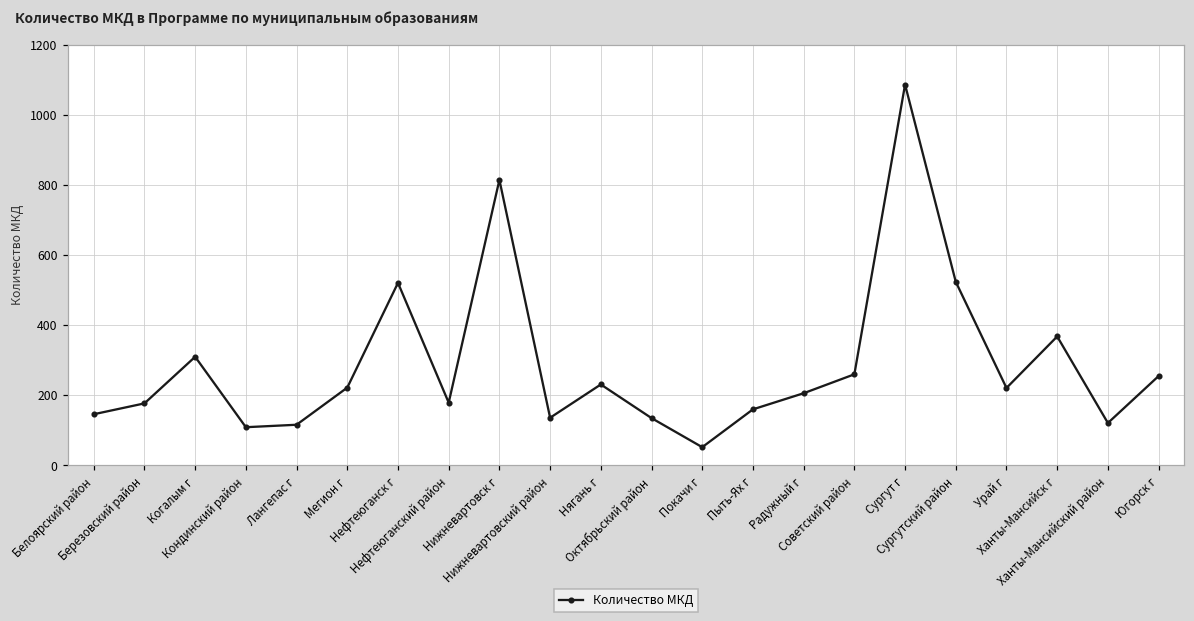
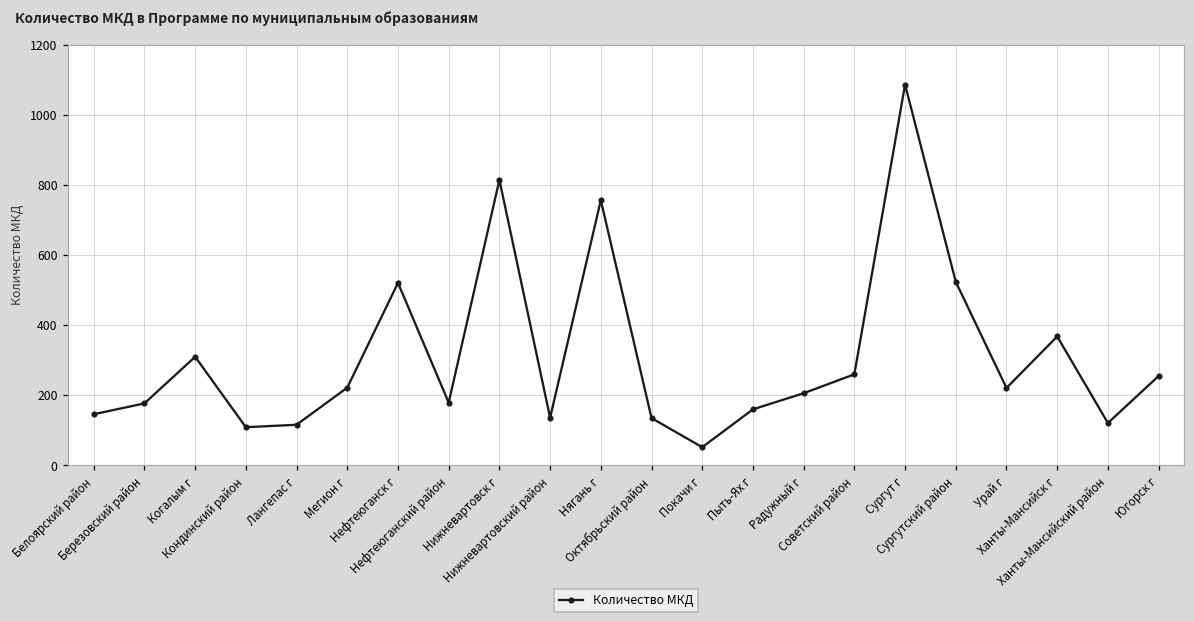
  {
    "Белоярский район": 150,
    "Березовский район": 180,
    "Когалым г": 310,
    "Кондинский район": 110,
    "Лангепас г": 120,
    "Мегион г": 220,
    "Нефтеюганск г": 520,
    "Нефтеюганский район": 180,
    "Нижневартовск г": 820,
    "Нижневартовский район": 140,
-   "Нягань г": 230,
+   "Нягань г": 760,
    "Октябрьский район": 140,
    "Покачи г": 50,
    "Пыть-Ях г": 160,
    "Радужный г": 210,
    "Советский район": 260,
    "Сургут г": 1090,
    "Сургутский район": 520,
    "Урай г": 220,
    "Ханты-Мансийск г": 370,
    "Ханты-Мансийский район": 120,
    "Югорск г": 260
  }
